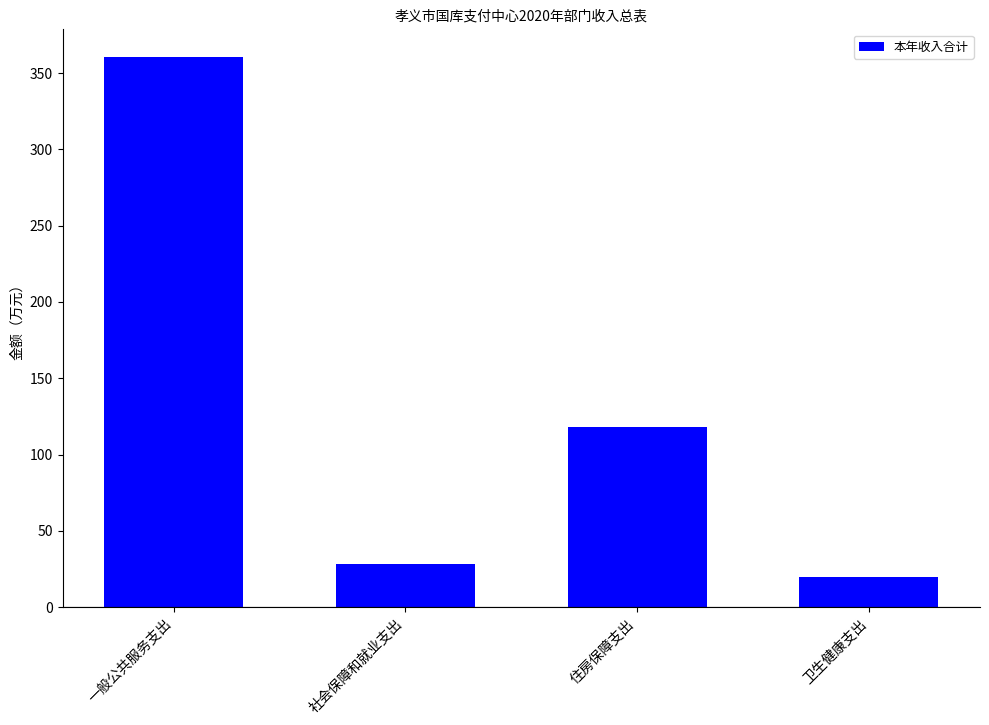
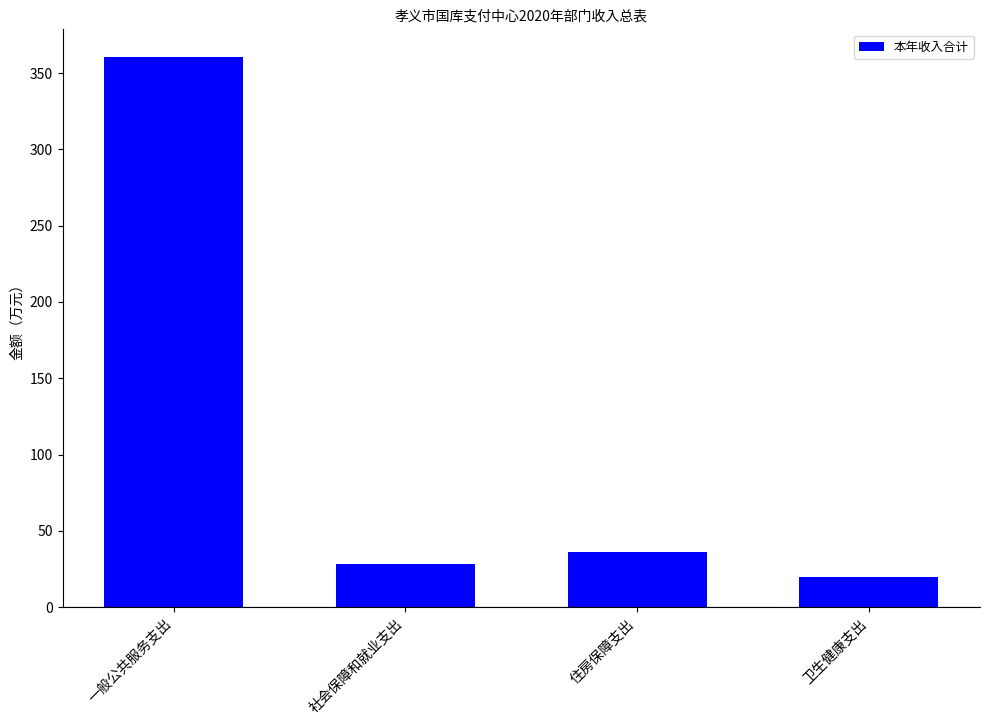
  {
    "一般公共服务支出": 361,
    "社会保障和就业支出": 28,
-   "住房保障支出": 118,
+   "住房保障支出": 36,
    "卫生健康支出": 20
  }
